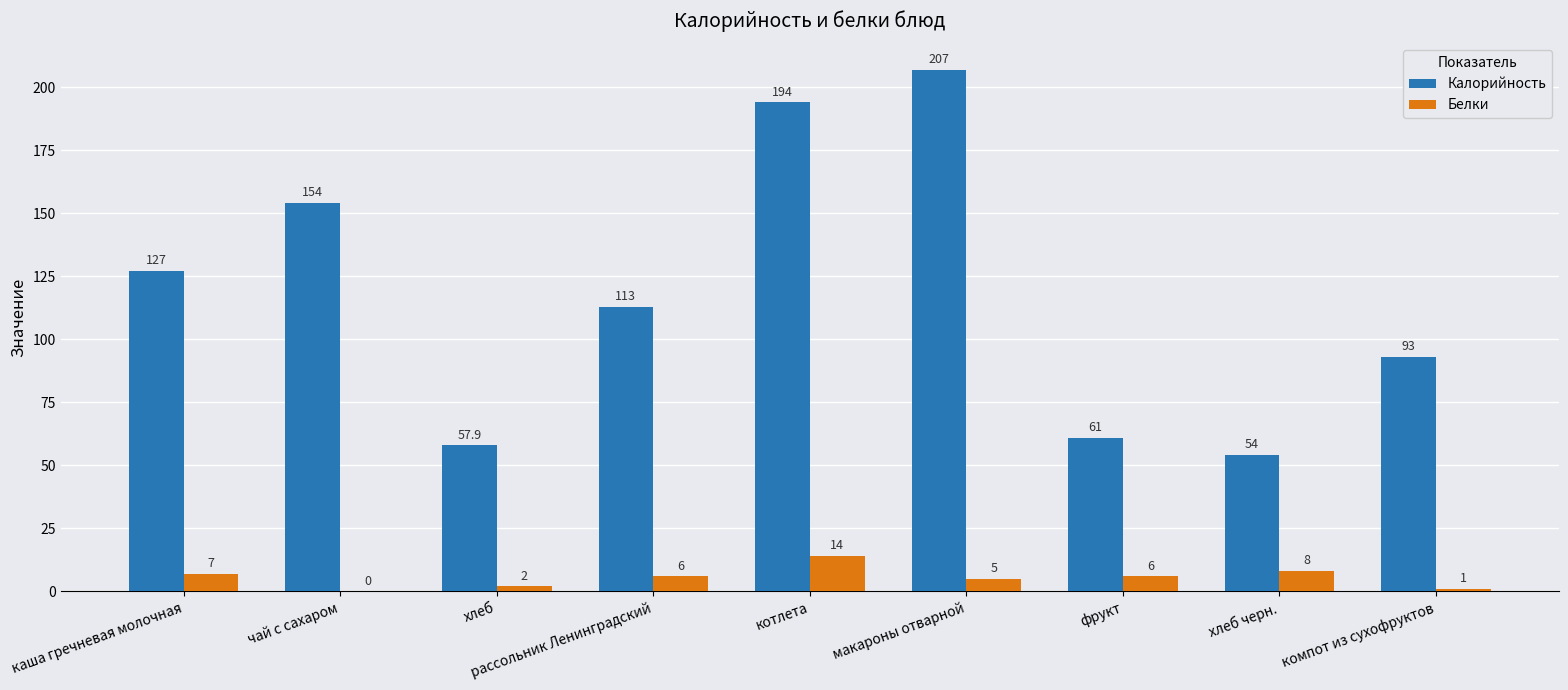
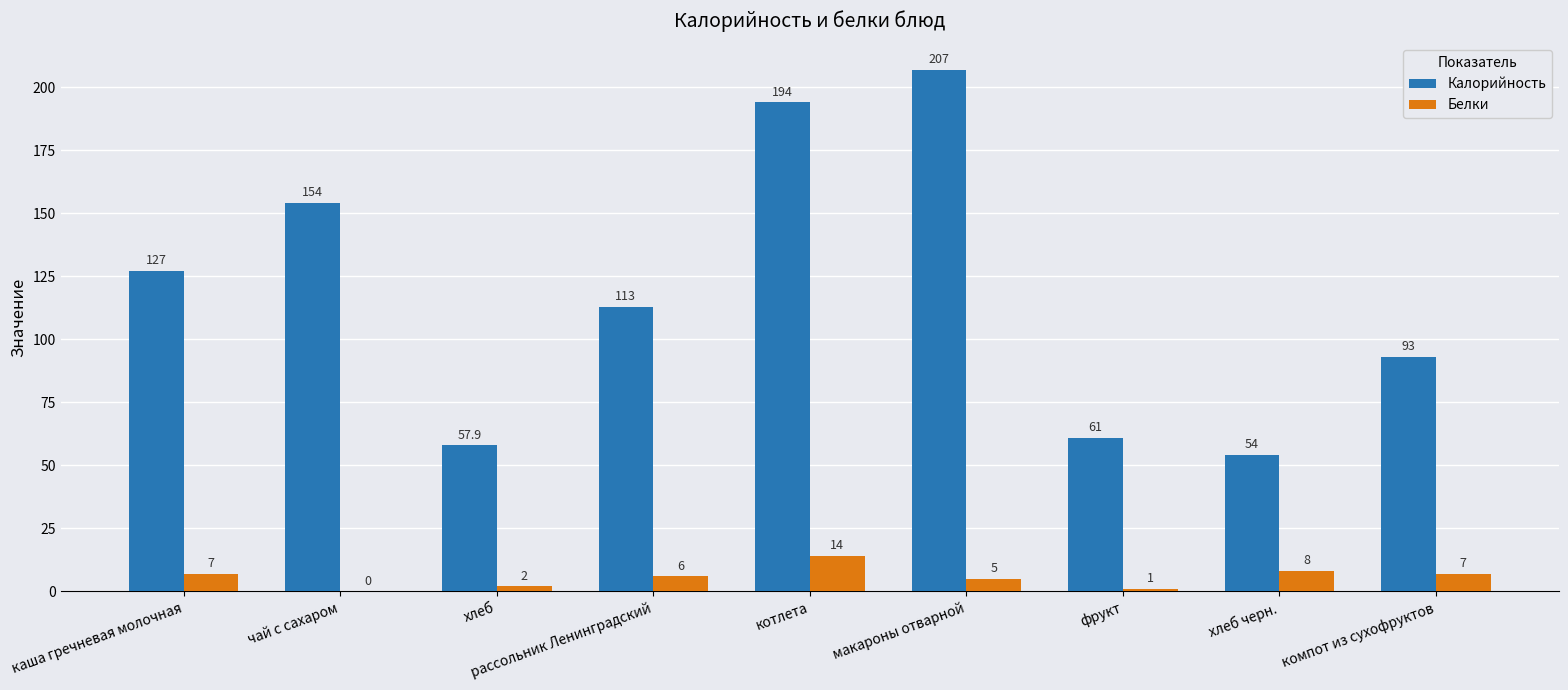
  {
    "Калорийность": {
      "каша гречневая молочная": 127,
      "чай с сахаром": 154,
      "хлеб": 57.9,
      "рассольник Ленинградский": 113,
      "котлета": 194,
      "макароны отварной": 207,
      "фрукт": 61,
      "хлеб черн.": 54,
      "компот из сухофруктов": 93
    },
    "Белки": {
      "каша гречневая молочная": 7,
      "чай с сахаром": 0,
      "хлеб": 2,
      "рассольник Ленинградский": 6,
      "котлета": 14,
      "макароны отварной": 5,
-     "фрукт": 6,
+     "фрукт": 1,
      "хлеб черн.": 8,
-     "компот из сухофруктов": 1
+     "компот из сухофруктов": 7
    }
  }
